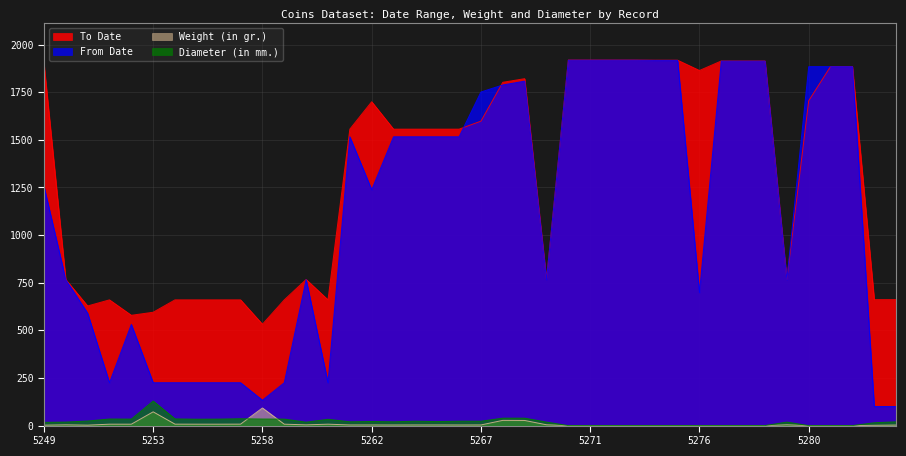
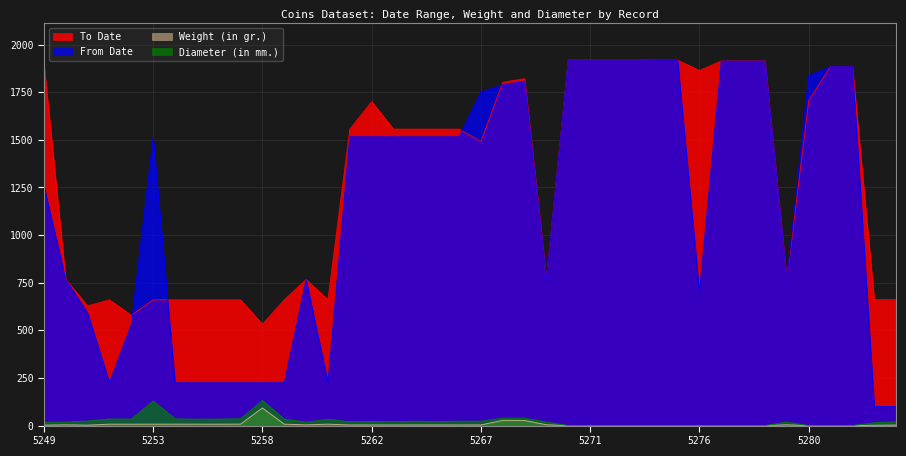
  {
    "To Date": {
      "5249": 1900,
-     "5253": 600,
+     "5253": 660,
      "5258": 530,
      "5262": 1700,
-     "5267": 1600,
+     "5267": 1490,
      "5276": 1860,
      "5280": 1710
    },
    "From Date": {
      "5249": 1260,
-     "5253": 230,
-     "5258": 130,
-     "5262": 1240,
+     "5253": 1510,
+     "5258": 230,
+     "5262": 1520,
      "5267": 1750,
      "5276": 700,
-     "5280": 1880
+     "5280": 1840
    },
    "Weight (in gr.)": {
      "5249": 0,
-     "5253": 70,
+     "5253": 10,
      "5258": 90,
      "5262": 0,
      "5267": 0
    },
    "Diameter (in mm.)": {
      "5249": 20,
      "5253": 130,
-     "5258": 30,
+     "5258": 130,
      "5262": 20,
      "5267": 20
    }
  }
